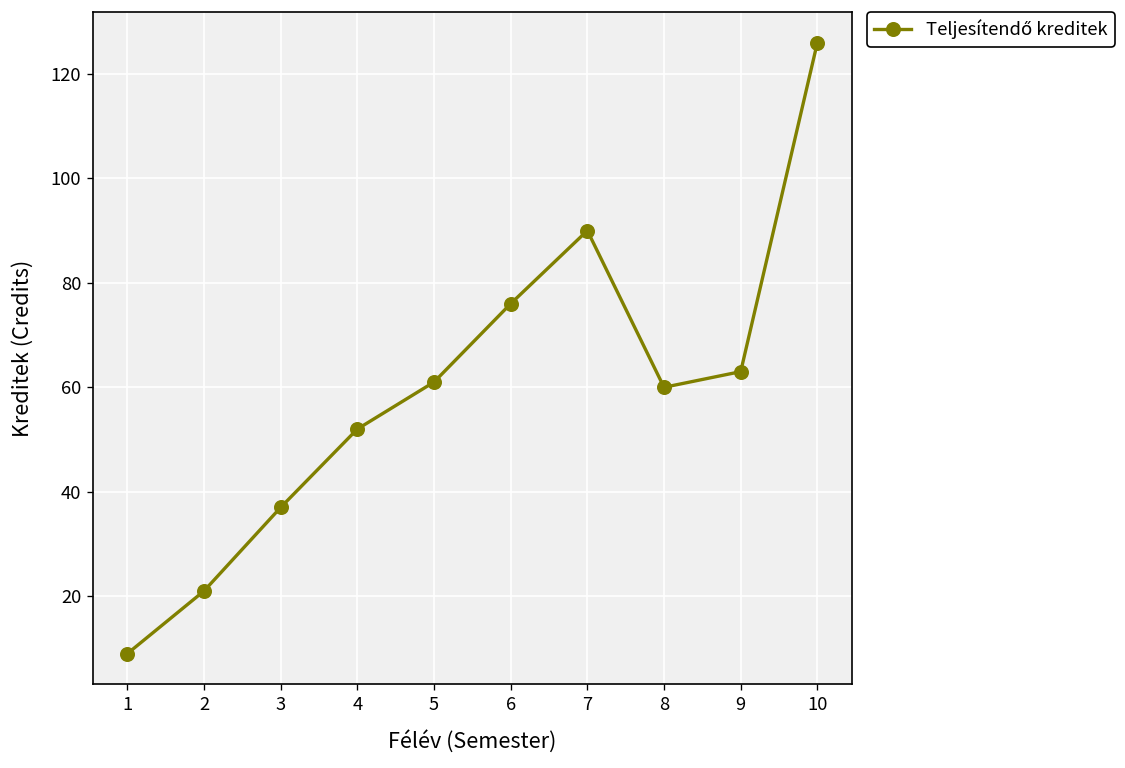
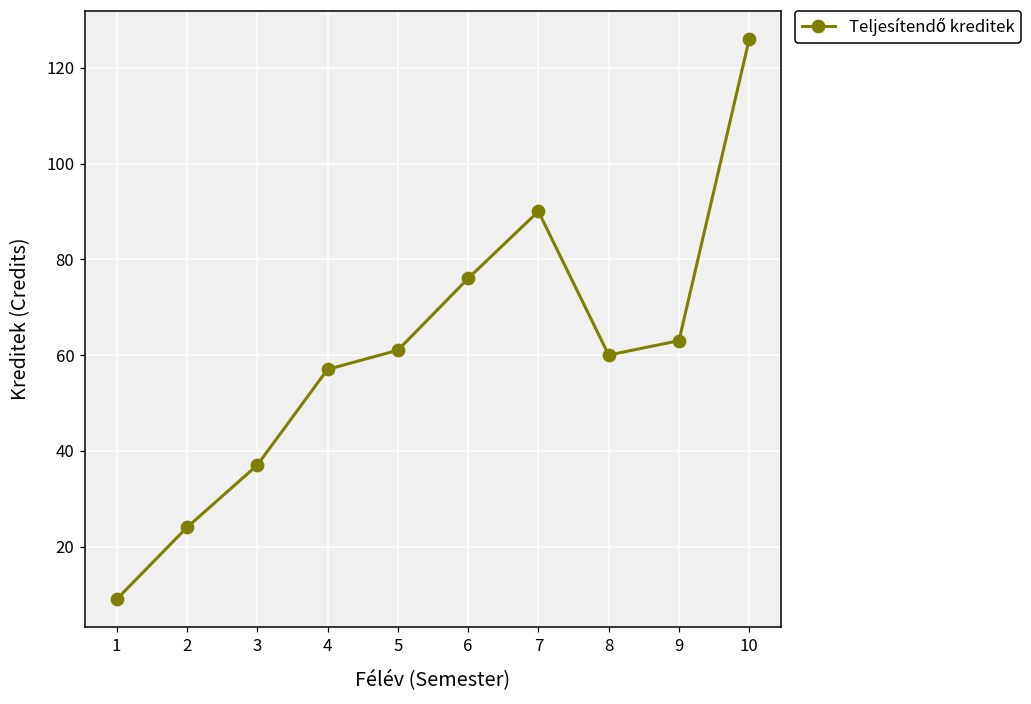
  {
    "1": 9,
-   "2": 21,
+   "2": 24,
    "3": 37,
-   "4": 52,
+   "4": 57,
    "5": 61,
    "6": 76,
    "7": 90,
    "8": 60,
    "9": 63,
    "10": 126
  }
